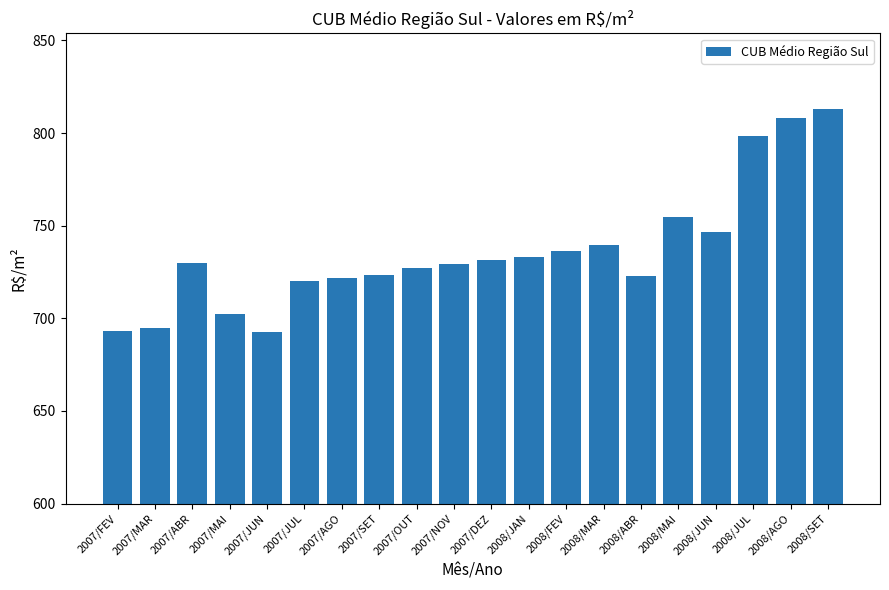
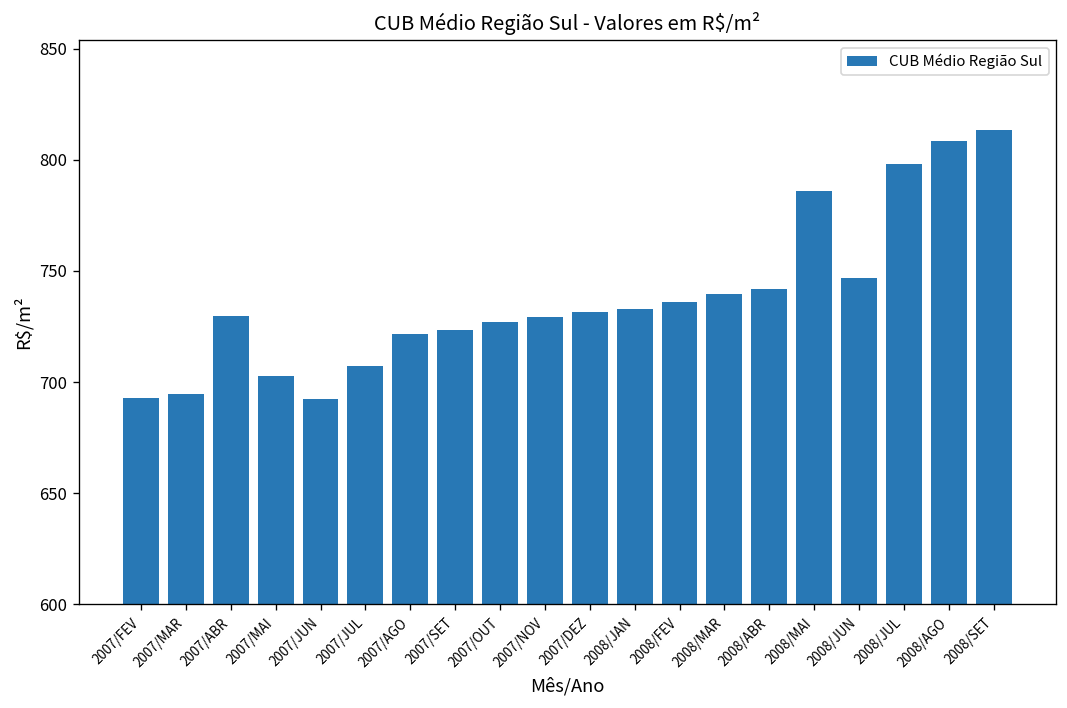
  {
    "2007/FEV": 693,
    "2007/MAR": 695,
    "2007/ABR": 730,
    "2007/MAI": 703,
    "2007/JUN": 693,
-   "2007/JUL": 720,
+   "2007/JUL": 707,
    "2007/AGO": 722,
    "2007/SET": 724,
    "2007/OUT": 727,
    "2007/NOV": 729,
    "2007/DEZ": 731,
    "2008/JAN": 733,
    "2008/FEV": 736,
    "2008/MAR": 739,
-   "2008/ABR": 723,
-   "2008/MAI": 755,
+   "2008/ABR": 742,
+   "2008/MAI": 786,
    "2008/JUN": 747,
    "2008/JUL": 798,
    "2008/AGO": 808,
    "2008/SET": 813
  }
